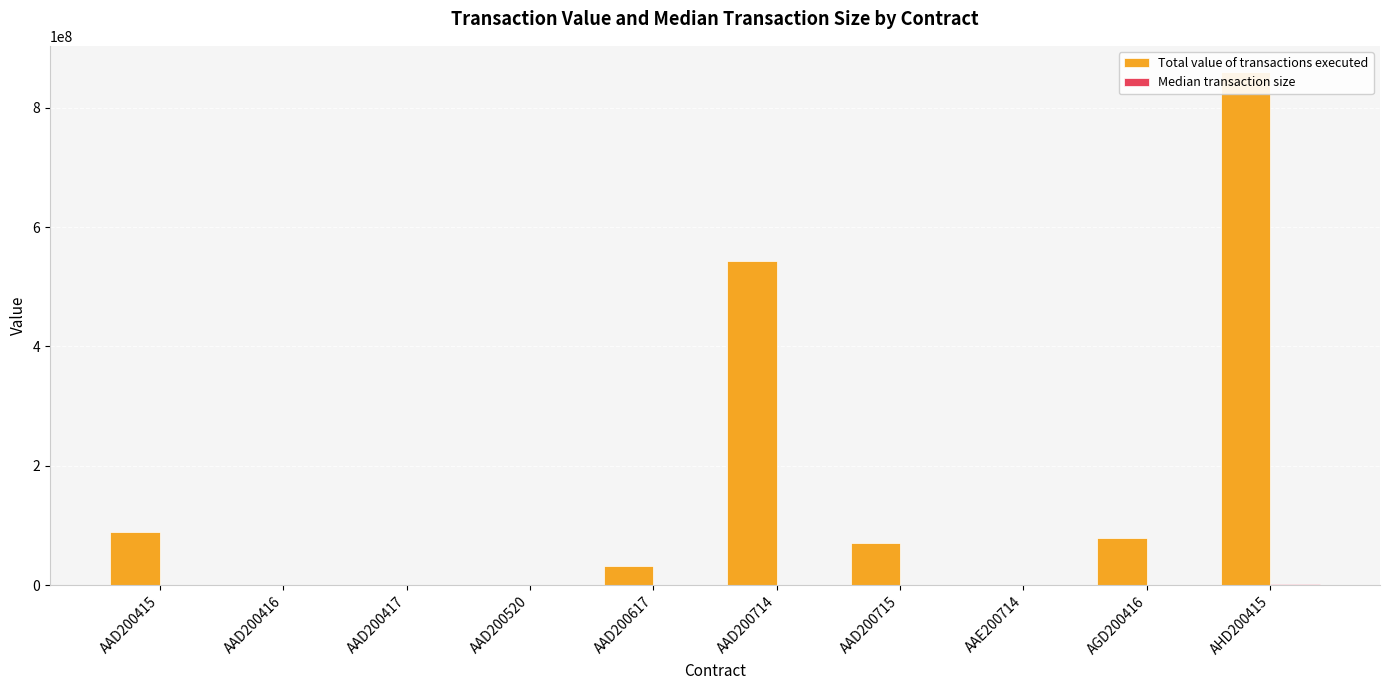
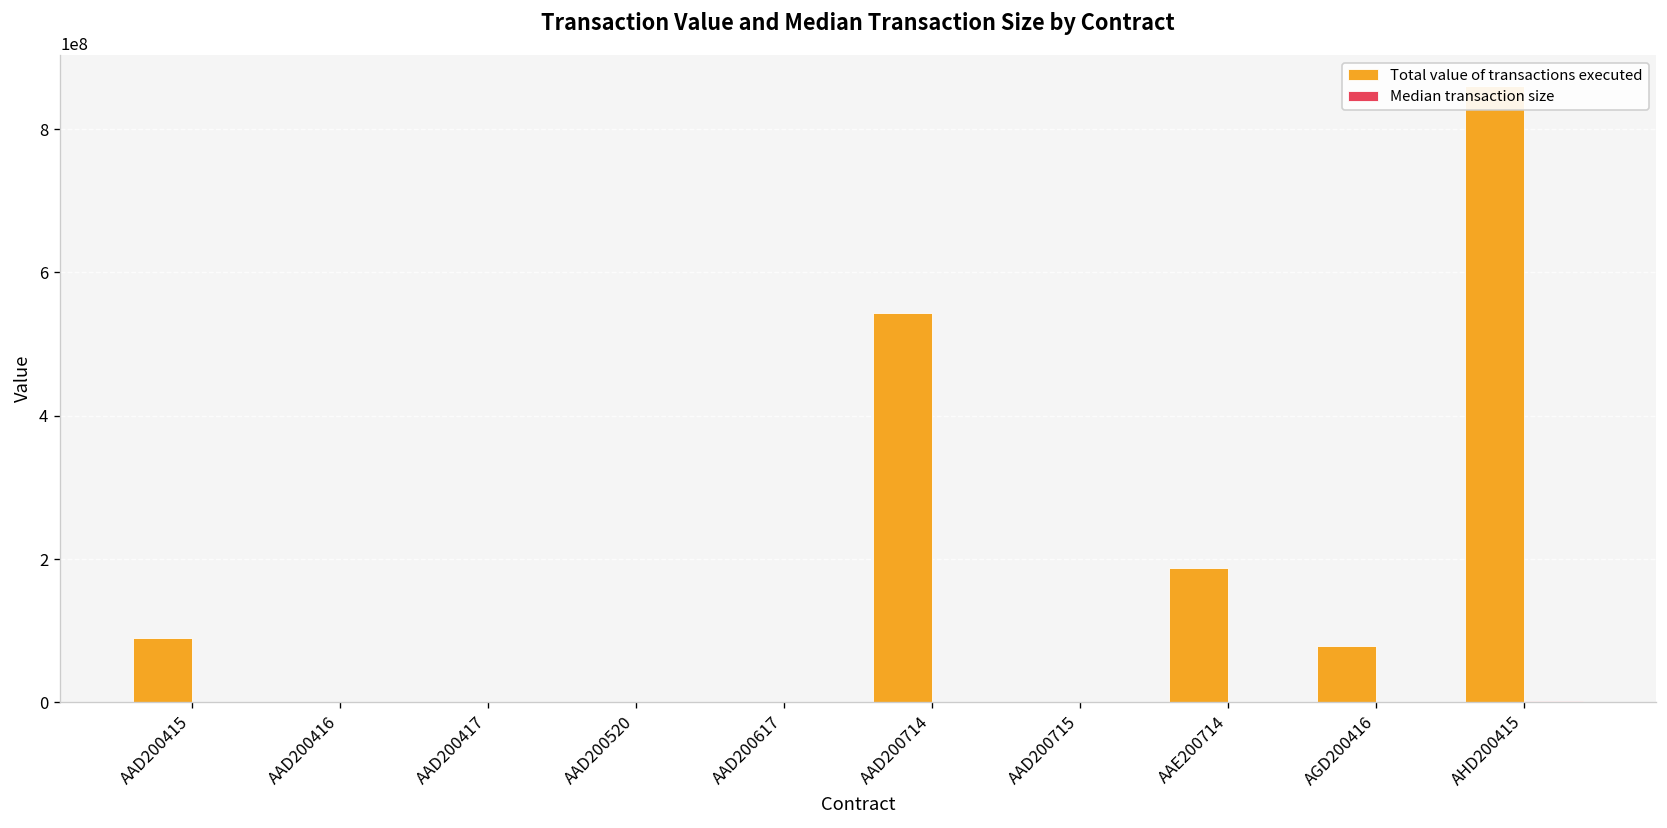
  {
    "Total value of transactions executed": {
      "AAD200415": 90000000,
-     "AAD200617": 30000000,
+     "AAD200617": 0,
      "AAD200714": 540000000,
-     "AAD200715": 70000000,
-     "AAE200714": 0,
+     "AAD200715": 0,
+     "AAE200714": 190000000,
      "AGD200416": 80000000
    },
    "Median transaction size": {
      "AGD200416": 0
    }
  }
